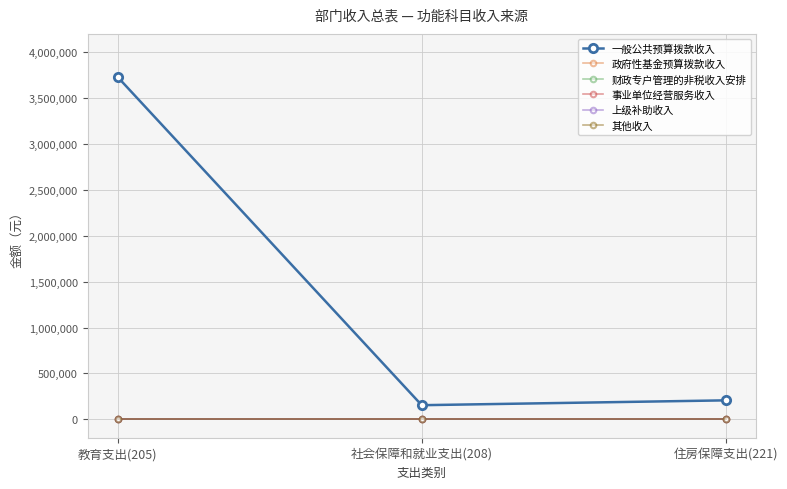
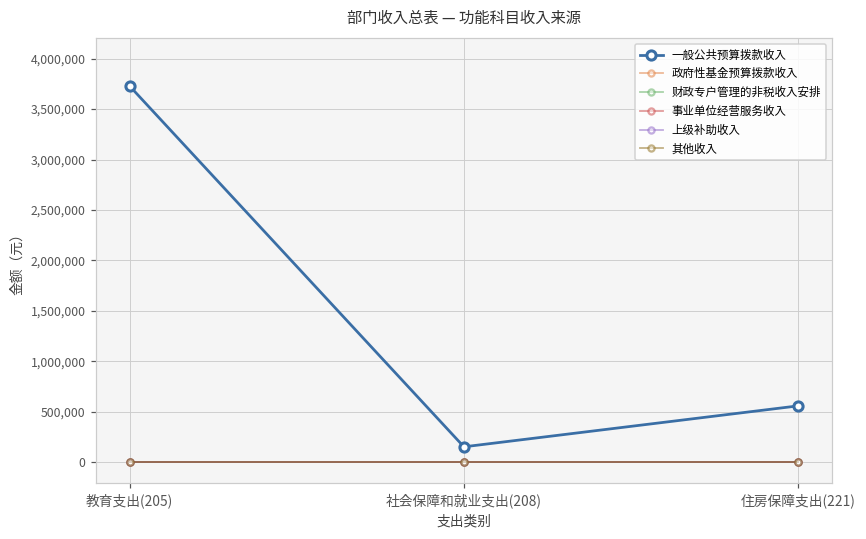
  {
    "一般公共预算拨款收入": {
      "教育支出(205)": "3,700,000",
      "社会保障和就业支出(208)": "200,000",
-     "住房保障支出(221)": "200,000"
+     "住房保障支出(221)": "600,000"
    },
    "其他收入": {
      "教育支出(205)": "0",
      "社会保障和就业支出(208)": "0",
      "住房保障支出(221)": "0"
    }
  }
